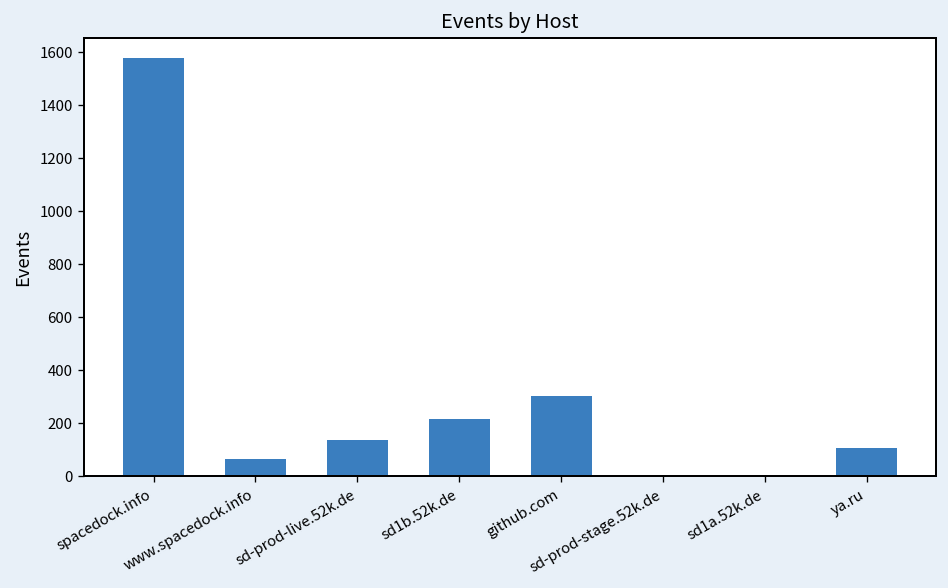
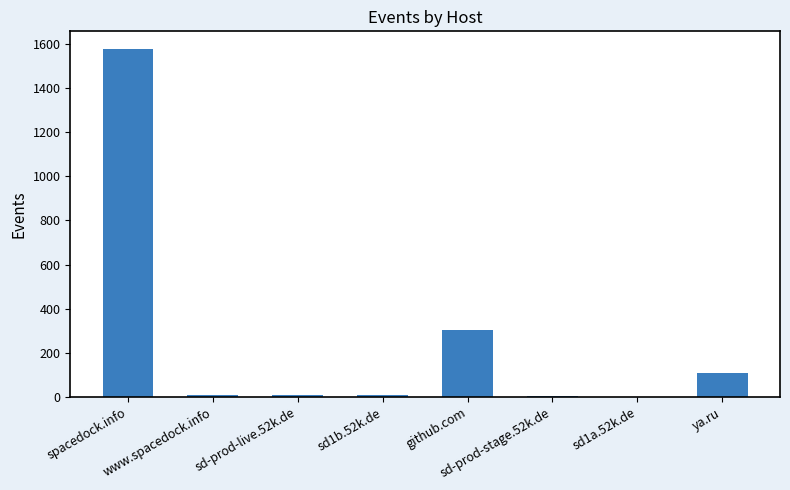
  {
    "spacedock.info": 1580,
-   "www.spacedock.info": 60,
-   "sd-prod-live.52k.de": 140,
-   "sd1b.52k.de": 220,
+   "www.spacedock.info": 10,
+   "sd-prod-live.52k.de": 10,
+   "sd1b.52k.de": 10,
    "github.com": 310,
    "ya.ru": 110
  }
